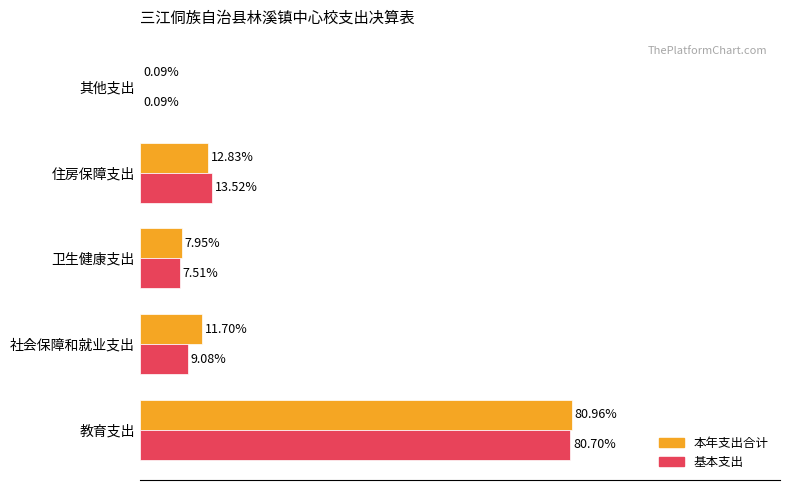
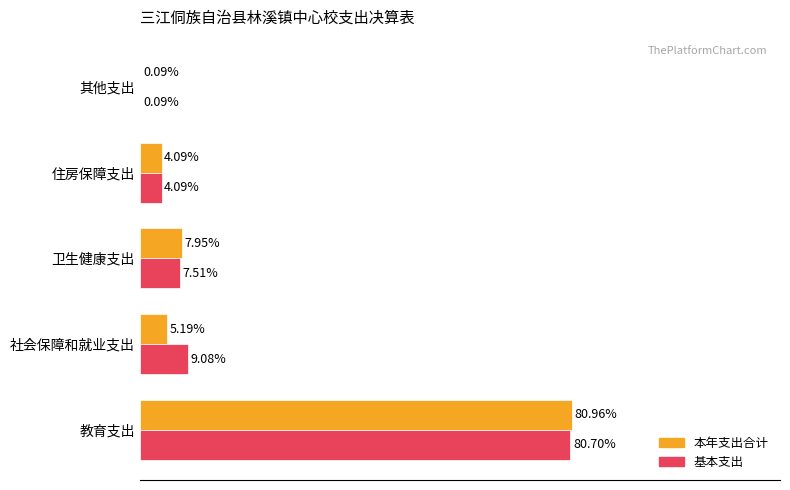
  {
    "本年支出合计": {
      "其他支出": "0.09%",
-     "住房保障支出": "12.83%",
+     "住房保障支出": "4.09%",
      "卫生健康支出": "7.95%",
-     "社会保障和就业支出": "11.70%",
+     "社会保障和就业支出": "5.19%",
      "教育支出": "80.96%"
    },
    "基本支出": {
      "其他支出": "0.09%",
-     "住房保障支出": "13.52%",
+     "住房保障支出": "4.09%",
      "卫生健康支出": "7.51%",
      "社会保障和就业支出": "9.08%",
      "教育支出": "80.70%"
    }
  }
